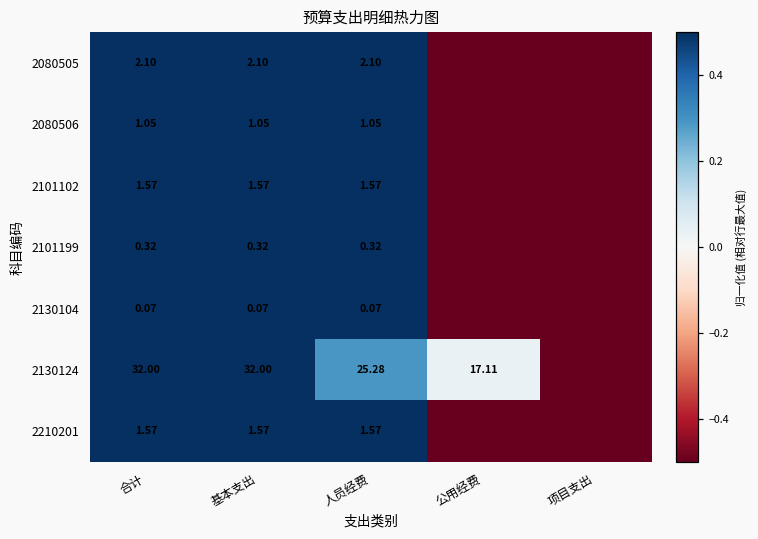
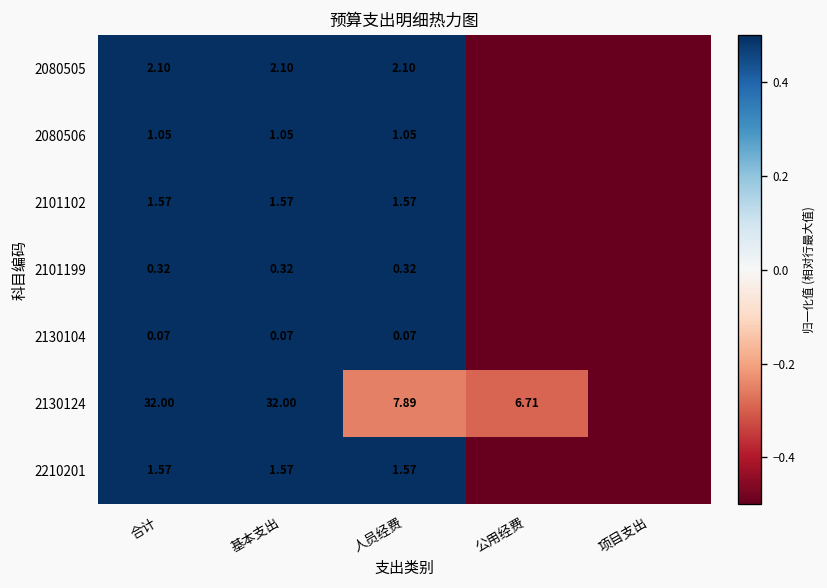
  {
    "2080505": {
      "合计": 2.10,
      "基本支出": 2.10,
      "人员经费": 2.10
    },
    "2080506": {
      "合计": 1.05,
      "基本支出": 1.05,
      "人员经费": 1.05
    },
    "2101102": {
      "合计": 1.57,
      "基本支出": 1.57,
      "人员经费": 1.57
    },
    "2101199": {
      "合计": 0.32,
      "基本支出": 0.32,
      "人员经费": 0.32
    },
    "2130104": {
      "合计": 0.07,
      "基本支出": 0.07,
      "人员经费": 0.07
    },
    "2130124": {
      "合计": 32.00,
      "基本支出": 32.00,
-     "人员经费": 25.28,
-     "公用经费": 17.11
+     "人员经费": 7.89,
+     "公用经费": 6.71
    },
    "2210201": {
      "合计": 1.57,
      "基本支出": 1.57,
      "人员经费": 1.57
    }
  }
